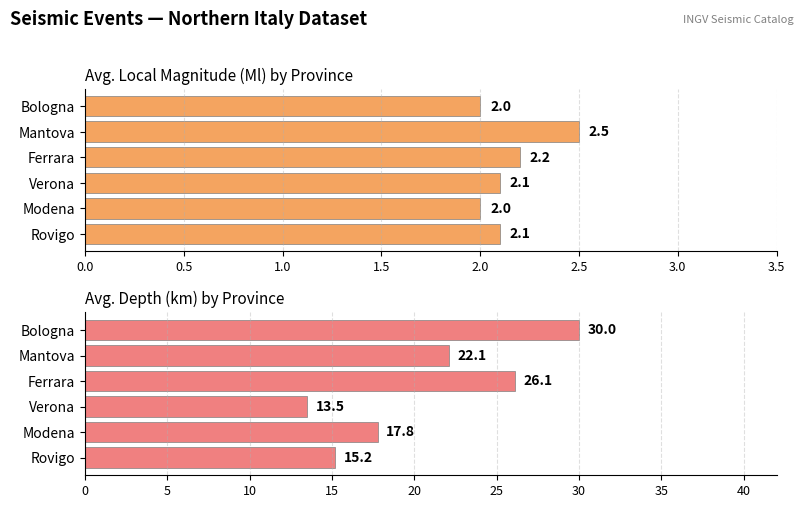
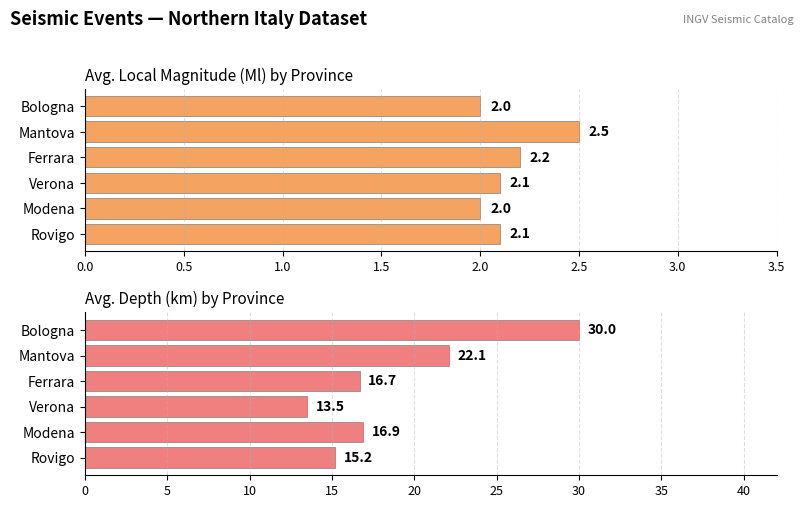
  {
    "Avg. Local Magnitude (Ml) by Province": {
      "Bologna": 2.0,
      "Mantova": 2.5,
      "Ferrara": 2.2,
      "Verona": 2.1,
      "Modena": 2.0,
      "Rovigo": 2.1
    },
    "Avg. Depth (km) by Province": {
      "Bologna": 30.0,
      "Mantova": 22.1,
-     "Ferrara": 26.1,
+     "Ferrara": 16.7,
      "Verona": 13.5,
-     "Modena": 17.8,
+     "Modena": 16.9,
      "Rovigo": 15.2
    }
  }
